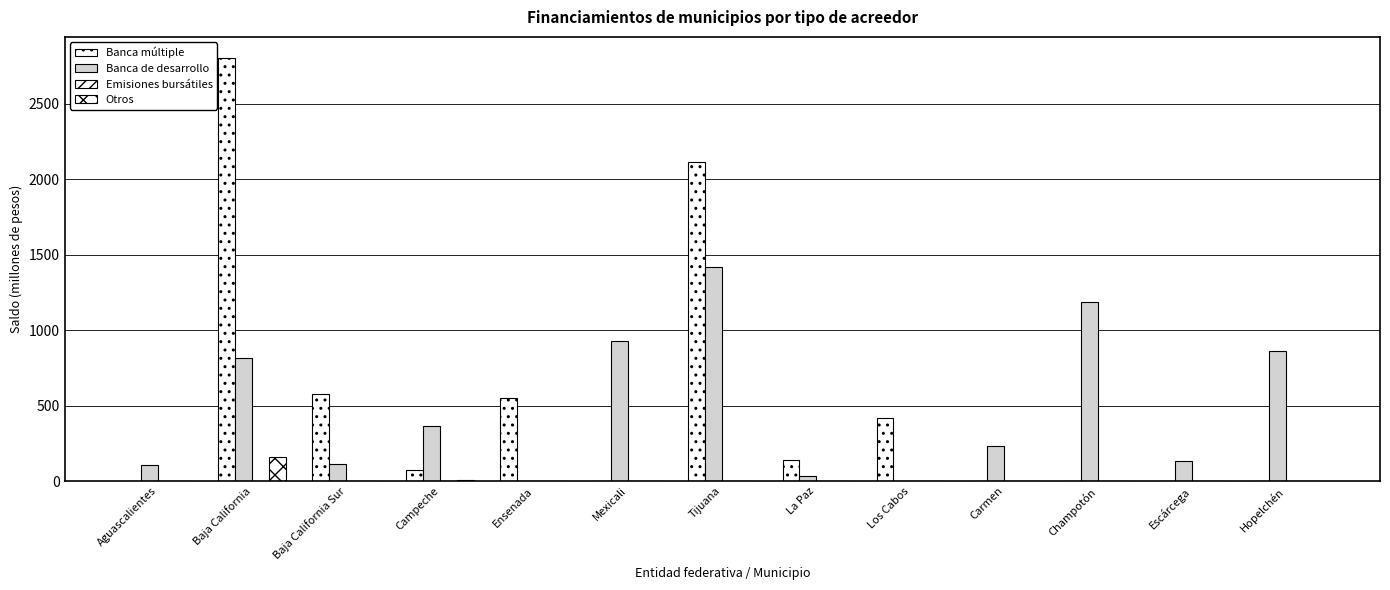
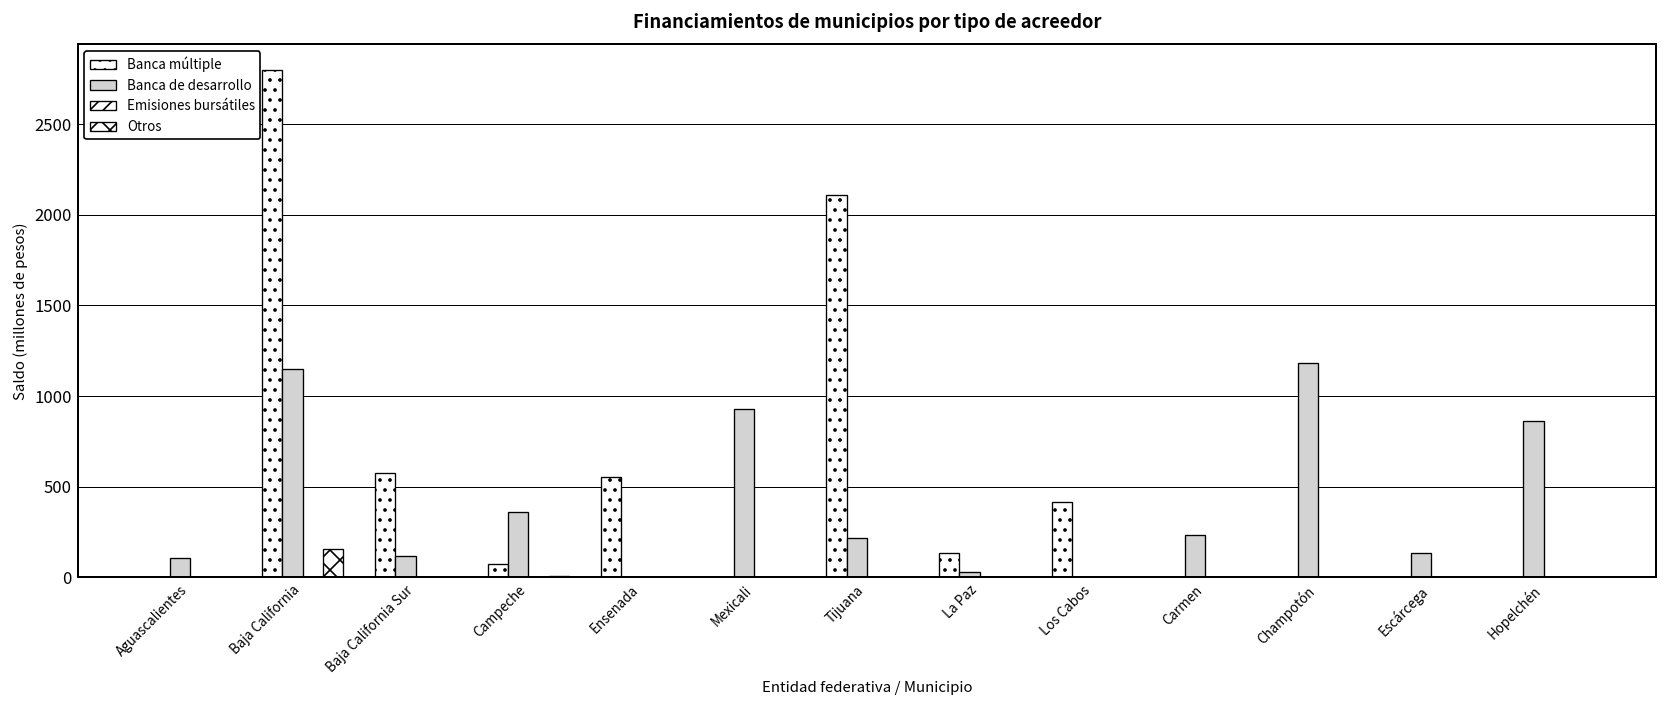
  {
    "Banca de desarrollo": {
      "Aguascalientes": 110,
-     "Baja California": 810,
+     "Baja California": 1150,
      "Baja California Sur": 120,
      "Campeche": 360,
      "Ensenada": 0,
      "Mexicali": 930,
-     "Tijuana": 1420,
+     "Tijuana": 220,
      "La Paz": 30,
      "Los Cabos": 0,
      "Carmen": 230,
      "Champotón": 1180,
      "Escárcega": 140,
      "Hopelchén": 860
    }
  }
